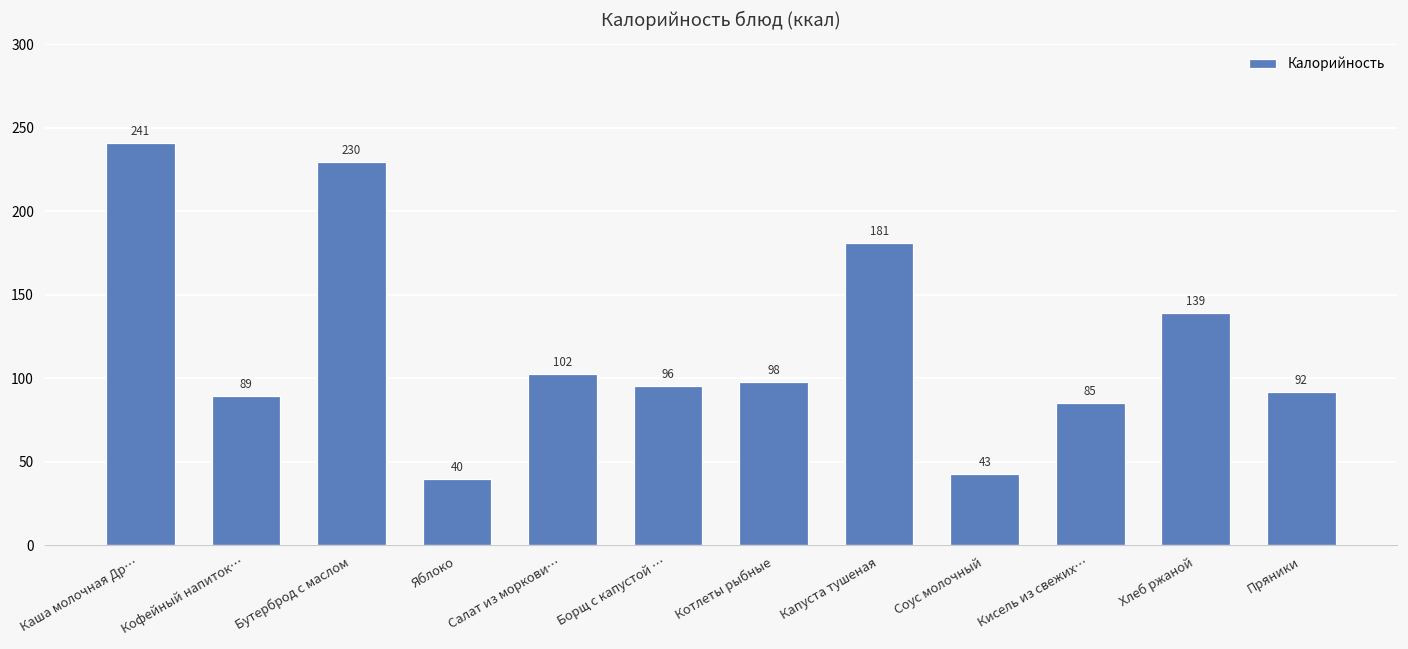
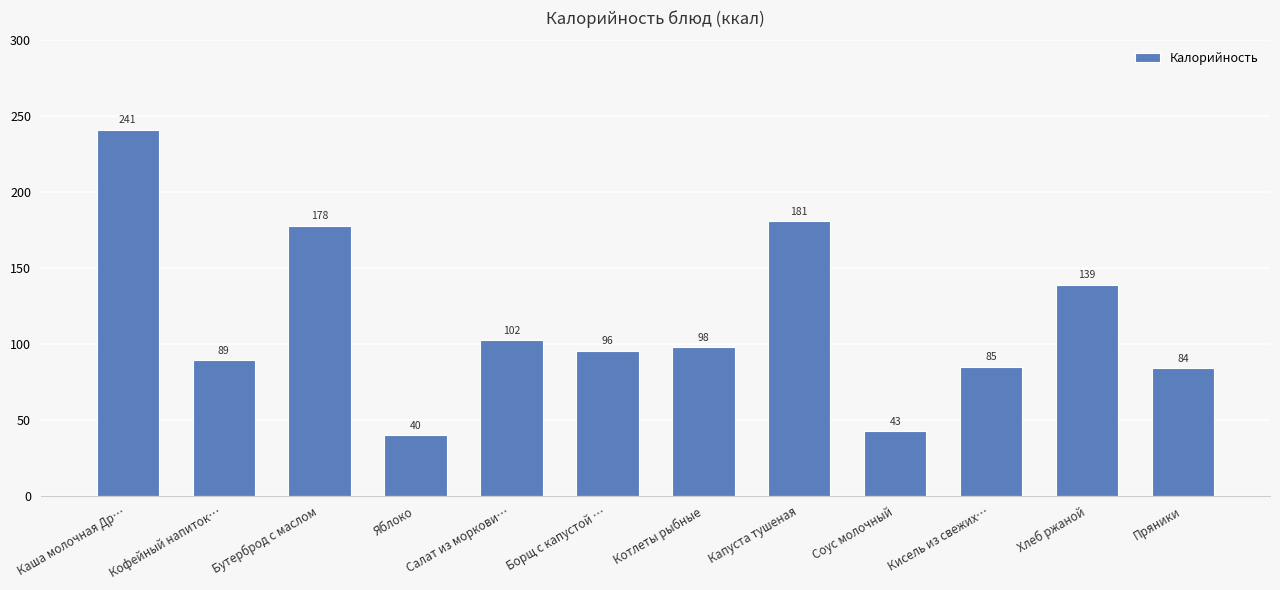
  {
    "Каша молочная Др…": 241,
    "Кофейный напиток…": 89,
-   "Бутерброд с маслом": 230,
+   "Бутерброд с маслом": 178,
    "Яблоко": 40,
    "Салат из моркови…": 102,
    "Борщ с капустой …": 96,
    "Котлеты рыбные": 98,
    "Капуста тушеная": 181,
    "Соус молочный": 43,
    "Кисель из свежих…": 85,
    "Хлеб ржаной": 139,
-   "Пряники": 92
+   "Пряники": 84
  }
